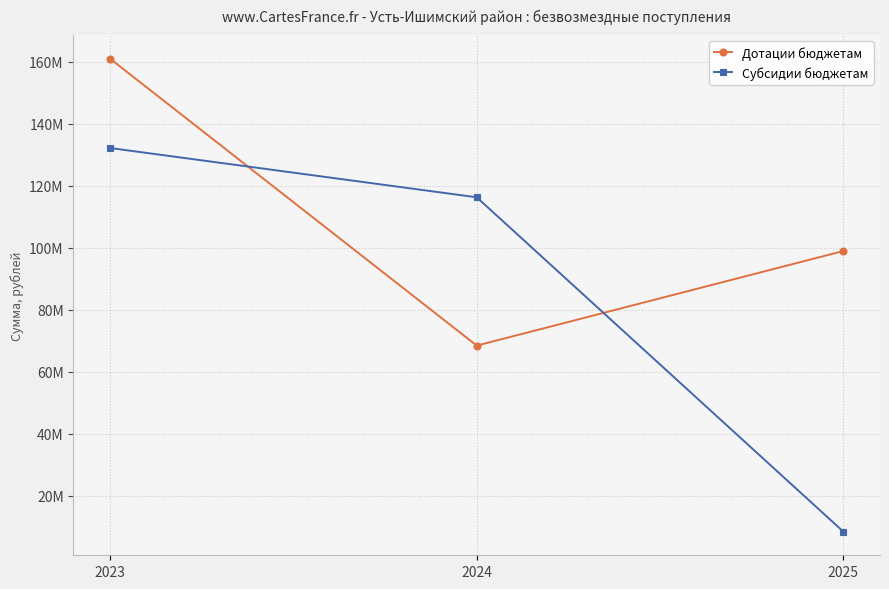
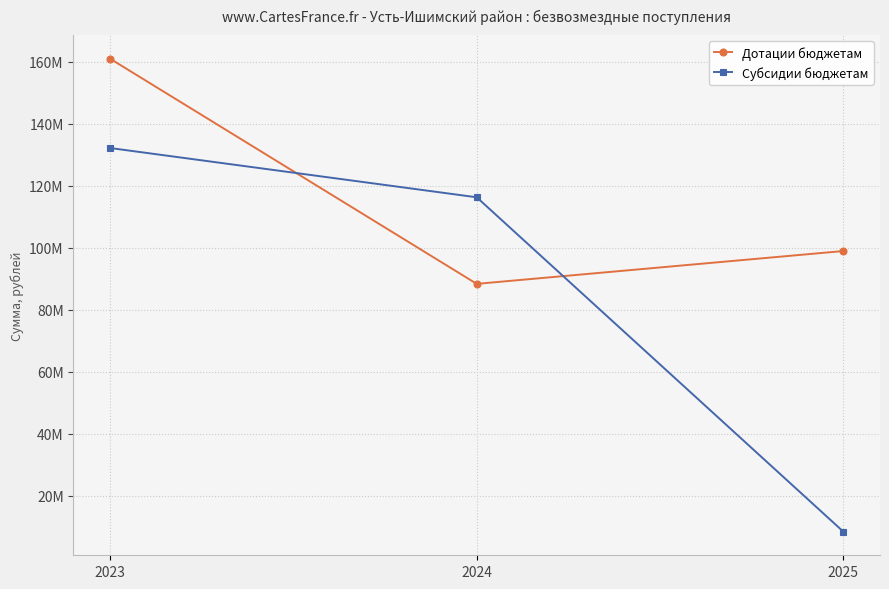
  {
    "Дотации бюджетам": {
      "2023": 161000000,
-     "2024": 68000000,
+     "2024": 88000000,
      "2025": 99000000
    },
    "Субсидии бюджетам": {
      "2023": 132000000,
      "2024": 116000000,
      "2025": 8000000
    }
  }
